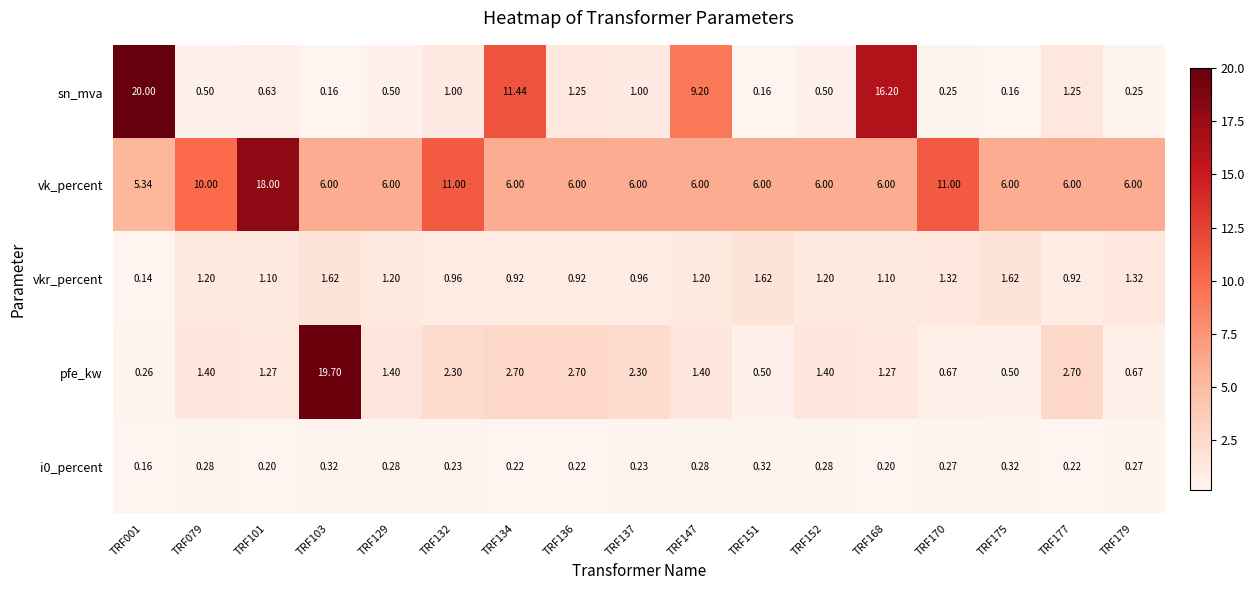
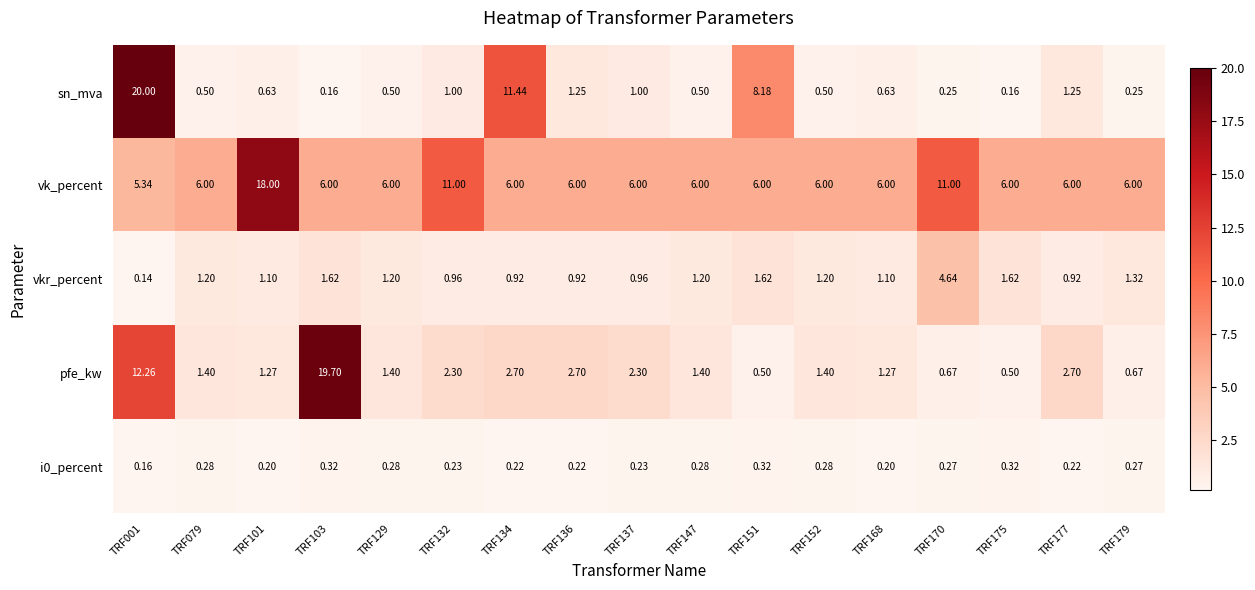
  {
    "sn_mva": {
      "TRF001": 20.00,
      "TRF079": 0.50,
      "TRF101": 0.63,
      "TRF103": 0.16,
      "TRF129": 0.50,
      "TRF132": 1.00,
      "TRF134": 11.44,
      "TRF136": 1.25,
      "TRF137": 1.00,
-     "TRF147": 9.20,
-     "TRF151": 0.16,
+     "TRF147": 0.50,
+     "TRF151": 8.18,
      "TRF152": 0.50,
-     "TRF168": 16.20,
+     "TRF168": 0.63,
      "TRF170": 0.25,
      "TRF175": 0.16,
      "TRF177": 1.25,
      "TRF179": 0.25
    },
    "vk_percent": {
      "TRF001": 5.34,
-     "TRF079": 10.00,
+     "TRF079": 6.00,
      "TRF101": 18.00,
      "TRF103": 6.00,
      "TRF129": 6.00,
      "TRF132": 11.00,
      "TRF134": 6.00,
      "TRF136": 6.00,
      "TRF137": 6.00,
      "TRF147": 6.00,
      "TRF151": 6.00,
      "TRF152": 6.00,
      "TRF168": 6.00,
      "TRF170": 11.00,
      "TRF175": 6.00,
      "TRF177": 6.00,
      "TRF179": 6.00
    },
    "vkr_percent": {
      "TRF001": 0.14,
      "TRF079": 1.20,
      "TRF101": 1.10,
      "TRF103": 1.62,
      "TRF129": 1.20,
      "TRF132": 0.96,
      "TRF134": 0.92,
      "TRF136": 0.92,
      "TRF137": 0.96,
      "TRF147": 1.20,
      "TRF151": 1.62,
      "TRF152": 1.20,
      "TRF168": 1.10,
-     "TRF170": 1.32,
+     "TRF170": 4.64,
      "TRF175": 1.62,
      "TRF177": 0.92,
      "TRF179": 1.32
    },
    "pfe_kw": {
-     "TRF001": 0.26,
+     "TRF001": 12.26,
      "TRF079": 1.40,
      "TRF101": 1.27,
      "TRF103": 19.70,
      "TRF129": 1.40,
      "TRF132": 2.30,
      "TRF134": 2.70,
      "TRF136": 2.70,
      "TRF137": 2.30,
      "TRF147": 1.40,
      "TRF151": 0.50,
      "TRF152": 1.40,
      "TRF168": 1.27,
      "TRF170": 0.67,
      "TRF175": 0.50,
      "TRF177": 2.70,
      "TRF179": 0.67
    },
    "i0_percent": {
      "TRF001": 0.16,
      "TRF079": 0.28,
      "TRF101": 0.20,
      "TRF103": 0.32,
      "TRF129": 0.28,
      "TRF132": 0.23,
      "TRF134": 0.22,
      "TRF136": 0.22,
      "TRF137": 0.23,
      "TRF147": 0.28,
      "TRF151": 0.32,
      "TRF152": 0.28,
      "TRF168": 0.20,
      "TRF170": 0.27,
      "TRF175": 0.32,
      "TRF177": 0.22,
      "TRF179": 0.27
    }
  }
